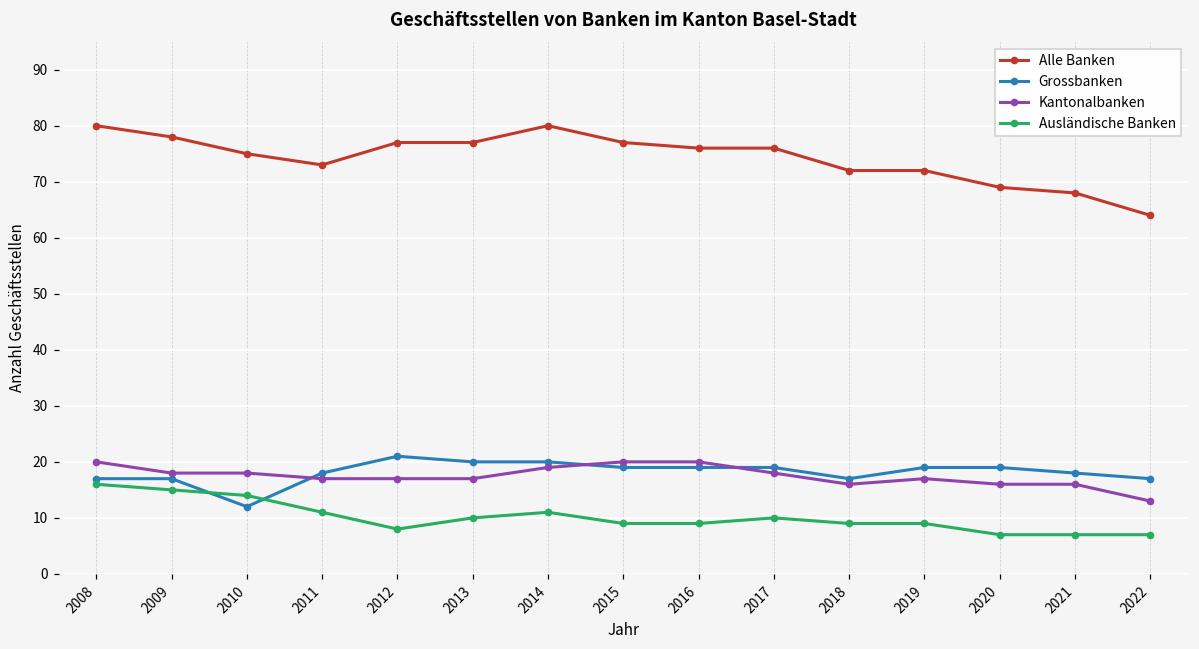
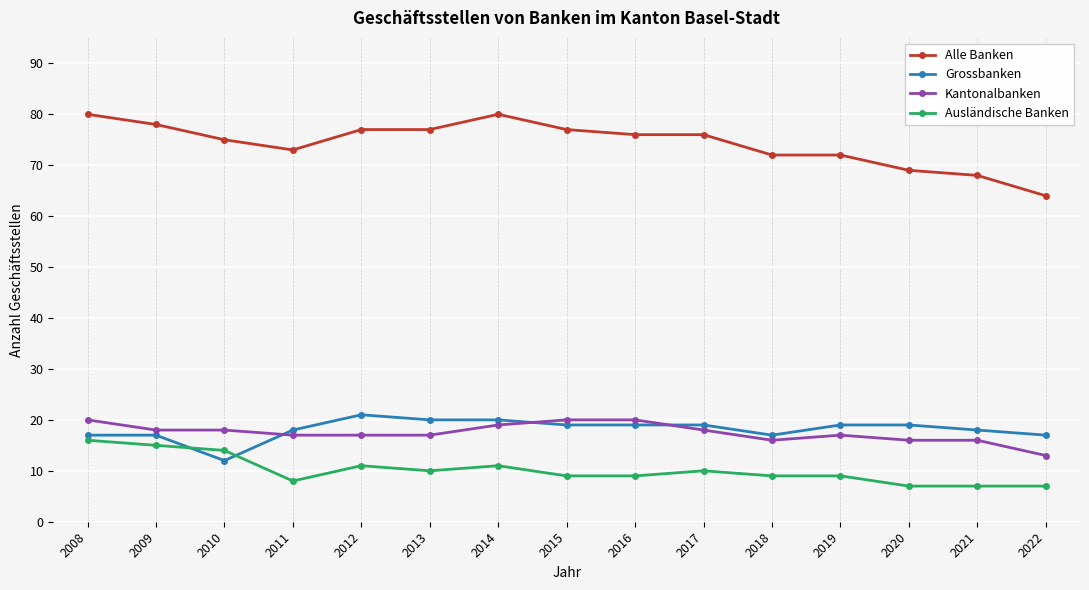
  {
    "Alle Banken": {
      "2008": 80,
      "2009": 78,
      "2010": 75,
      "2011": 73,
      "2012": 77,
      "2013": 77,
      "2014": 80,
      "2015": 77,
      "2016": 76,
      "2017": 76,
      "2018": 72,
      "2019": 72,
      "2020": 69,
      "2021": 68,
      "2022": 64
    },
    "Grossbanken": {
      "2008": 17,
      "2009": 17,
      "2010": 12,
      "2011": 18,
      "2012": 21,
      "2013": 20,
      "2014": 20,
      "2015": 19,
      "2016": 19,
      "2017": 19,
      "2018": 17,
      "2019": 19,
      "2020": 19,
      "2021": 18,
      "2022": 17
    },
    "Kantonalbanken": {
      "2008": 20,
      "2009": 18,
      "2010": 18,
      "2011": 17,
      "2012": 17,
      "2013": 17,
      "2014": 19,
      "2015": 20,
      "2016": 20,
      "2017": 18,
      "2018": 16,
      "2019": 17,
      "2020": 16,
      "2021": 16,
      "2022": 13
    },
    "Ausländische Banken": {
      "2008": 16,
      "2009": 15,
      "2010": 14,
-     "2011": 11,
-     "2012": 8,
+     "2011": 8,
+     "2012": 11,
      "2013": 10,
      "2014": 11,
      "2015": 9,
      "2016": 9,
      "2017": 10,
      "2018": 9,
      "2019": 9,
      "2020": 7,
      "2021": 7,
      "2022": 7
    }
  }
